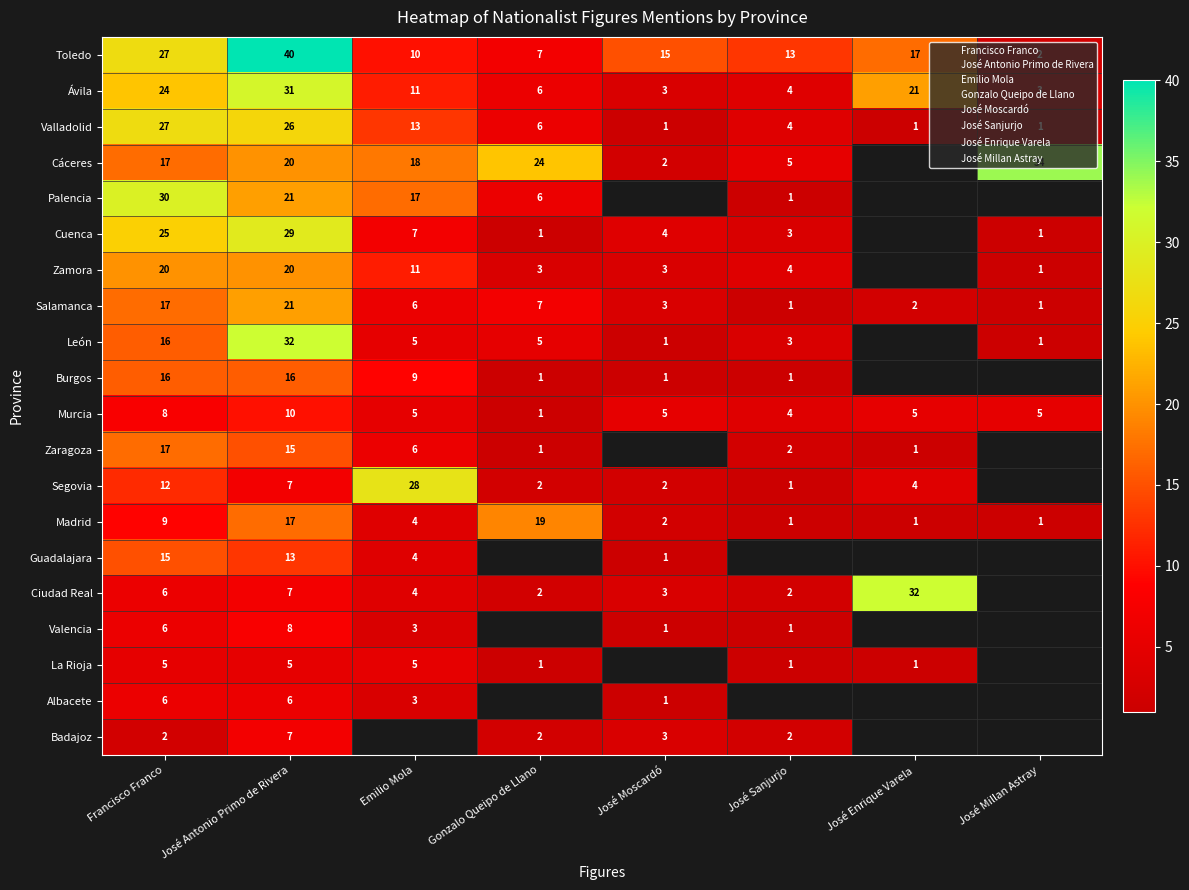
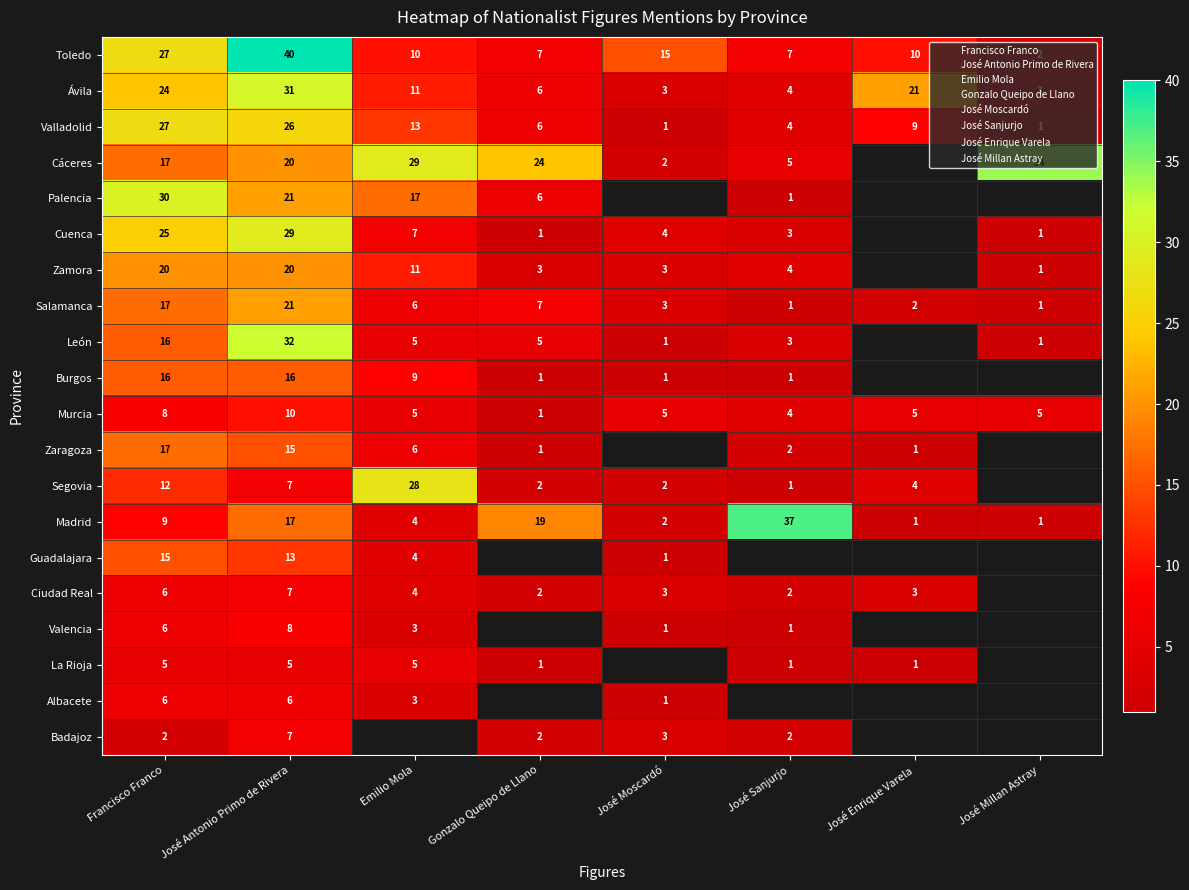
  {
    "Toledo": {
      "Francisco Franco": 27,
      "José Antonio Primo de Rivera": 40,
      "Emilio Mola": 10,
      "Gonzalo Queipo de Llano": 7,
      "José Moscardó": 15,
-     "José Sanjurjo": 13,
-     "José Enrique Varela": 17
+     "José Sanjurjo": 7,
+     "José Enrique Varela": 10
    },
    "Ávila": {
      "Francisco Franco": 24,
      "José Antonio Primo de Rivera": 31,
      "Emilio Mola": 11,
      "Gonzalo Queipo de Llano": 6,
      "José Moscardó": 3,
      "José Sanjurjo": 4,
      "José Enrique Varela": 21
    },
    "Valladolid": {
      "Francisco Franco": 27,
      "José Antonio Primo de Rivera": 26,
      "Emilio Mola": 13,
      "Gonzalo Queipo de Llano": 6,
      "José Moscardó": 1,
      "José Sanjurjo": 4,
-     "José Enrique Varela": 1
+     "José Enrique Varela": 9
    },
    "Cáceres": {
      "Francisco Franco": 17,
      "José Antonio Primo de Rivera": 20,
-     "Emilio Mola": 18,
+     "Emilio Mola": 29,
      "Gonzalo Queipo de Llano": 24,
      "José Moscardó": 2,
      "José Sanjurjo": 5
    },
    "Palencia": {
      "Francisco Franco": 30,
      "José Antonio Primo de Rivera": 21,
      "Emilio Mola": 17,
      "Gonzalo Queipo de Llano": 6,
      "José Sanjurjo": 1
    },
    "Cuenca": {
      "Francisco Franco": 25,
      "José Antonio Primo de Rivera": 29,
      "Emilio Mola": 7,
      "Gonzalo Queipo de Llano": 1,
      "José Moscardó": 4,
      "José Sanjurjo": 3,
      "José Millan Astray": 1
    },
    "Zamora": {
      "Francisco Franco": 20,
      "José Antonio Primo de Rivera": 20,
      "Emilio Mola": 11,
      "Gonzalo Queipo de Llano": 3,
      "José Moscardó": 3,
      "José Sanjurjo": 4,
      "José Millan Astray": 1
    },
    "Salamanca": {
      "Francisco Franco": 17,
      "José Antonio Primo de Rivera": 21,
      "Emilio Mola": 6,
      "Gonzalo Queipo de Llano": 7,
      "José Moscardó": 3,
      "José Sanjurjo": 1,
      "José Enrique Varela": 2,
      "José Millan Astray": 1
    },
    "León": {
      "Francisco Franco": 16,
      "José Antonio Primo de Rivera": 32,
      "Emilio Mola": 5,
      "Gonzalo Queipo de Llano": 5,
      "José Moscardó": 1,
      "José Sanjurjo": 3,
      "José Millan Astray": 1
    },
    "Burgos": {
      "Francisco Franco": 16,
      "José Antonio Primo de Rivera": 16,
      "Emilio Mola": 9,
      "Gonzalo Queipo de Llano": 1,
      "José Moscardó": 1,
      "José Sanjurjo": 1
    },
    "Murcia": {
      "Francisco Franco": 8,
      "José Antonio Primo de Rivera": 10,
      "Emilio Mola": 5,
      "Gonzalo Queipo de Llano": 1,
      "José Moscardó": 5,
      "José Sanjurjo": 4,
      "José Enrique Varela": 5,
      "José Millan Astray": 5
    },
    "Zaragoza": {
      "Francisco Franco": 17,
      "José Antonio Primo de Rivera": 15,
      "Emilio Mola": 6,
      "Gonzalo Queipo de Llano": 1,
      "José Sanjurjo": 2,
      "José Enrique Varela": 1
    },
    "Segovia": {
      "Francisco Franco": 12,
      "José Antonio Primo de Rivera": 7,
      "Emilio Mola": 28,
      "Gonzalo Queipo de Llano": 2,
      "José Moscardó": 2,
      "José Sanjurjo": 1,
      "José Enrique Varela": 4
    },
    "Madrid": {
      "Francisco Franco": 9,
      "José Antonio Primo de Rivera": 17,
      "Emilio Mola": 4,
      "Gonzalo Queipo de Llano": 19,
      "José Moscardó": 2,
-     "José Sanjurjo": 1,
+     "José Sanjurjo": 37,
      "José Enrique Varela": 1,
      "José Millan Astray": 1
    },
    "Guadalajara": {
      "Francisco Franco": 15,
      "José Antonio Primo de Rivera": 13,
      "Emilio Mola": 4,
      "José Moscardó": 1
    },
    "Ciudad Real": {
      "Francisco Franco": 6,
      "José Antonio Primo de Rivera": 7,
      "Emilio Mola": 4,
      "Gonzalo Queipo de Llano": 2,
      "José Moscardó": 3,
      "José Sanjurjo": 2,
-     "José Enrique Varela": 32
+     "José Enrique Varela": 3
    },
    "Valencia": {
      "Francisco Franco": 6,
      "José Antonio Primo de Rivera": 8,
      "Emilio Mola": 3,
      "José Moscardó": 1,
      "José Sanjurjo": 1
    },
    "La Rioja": {
      "Francisco Franco": 5,
      "José Antonio Primo de Rivera": 5,
      "Emilio Mola": 5,
      "Gonzalo Queipo de Llano": 1,
      "José Sanjurjo": 1,
      "José Enrique Varela": 1
    },
    "Albacete": {
      "Francisco Franco": 6,
      "José Antonio Primo de Rivera": 6,
      "Emilio Mola": 3,
      "José Moscardó": 1
    },
    "Badajoz": {
      "Francisco Franco": 2,
      "José Antonio Primo de Rivera": 7,
      "Gonzalo Queipo de Llano": 2,
      "José Moscardó": 3,
      "José Sanjurjo": 2
    }
  }
